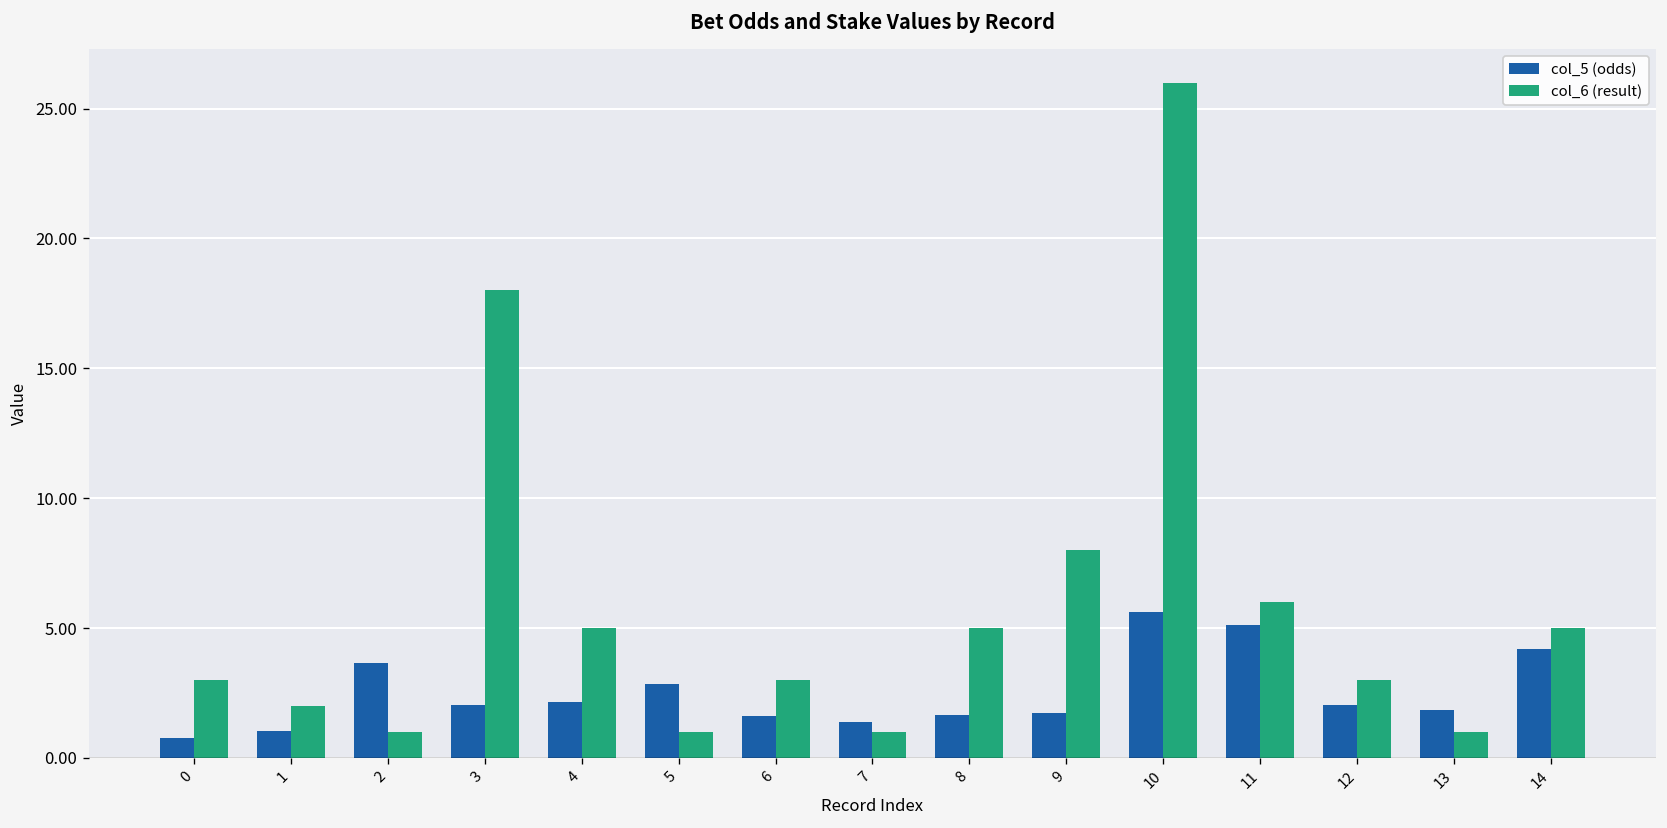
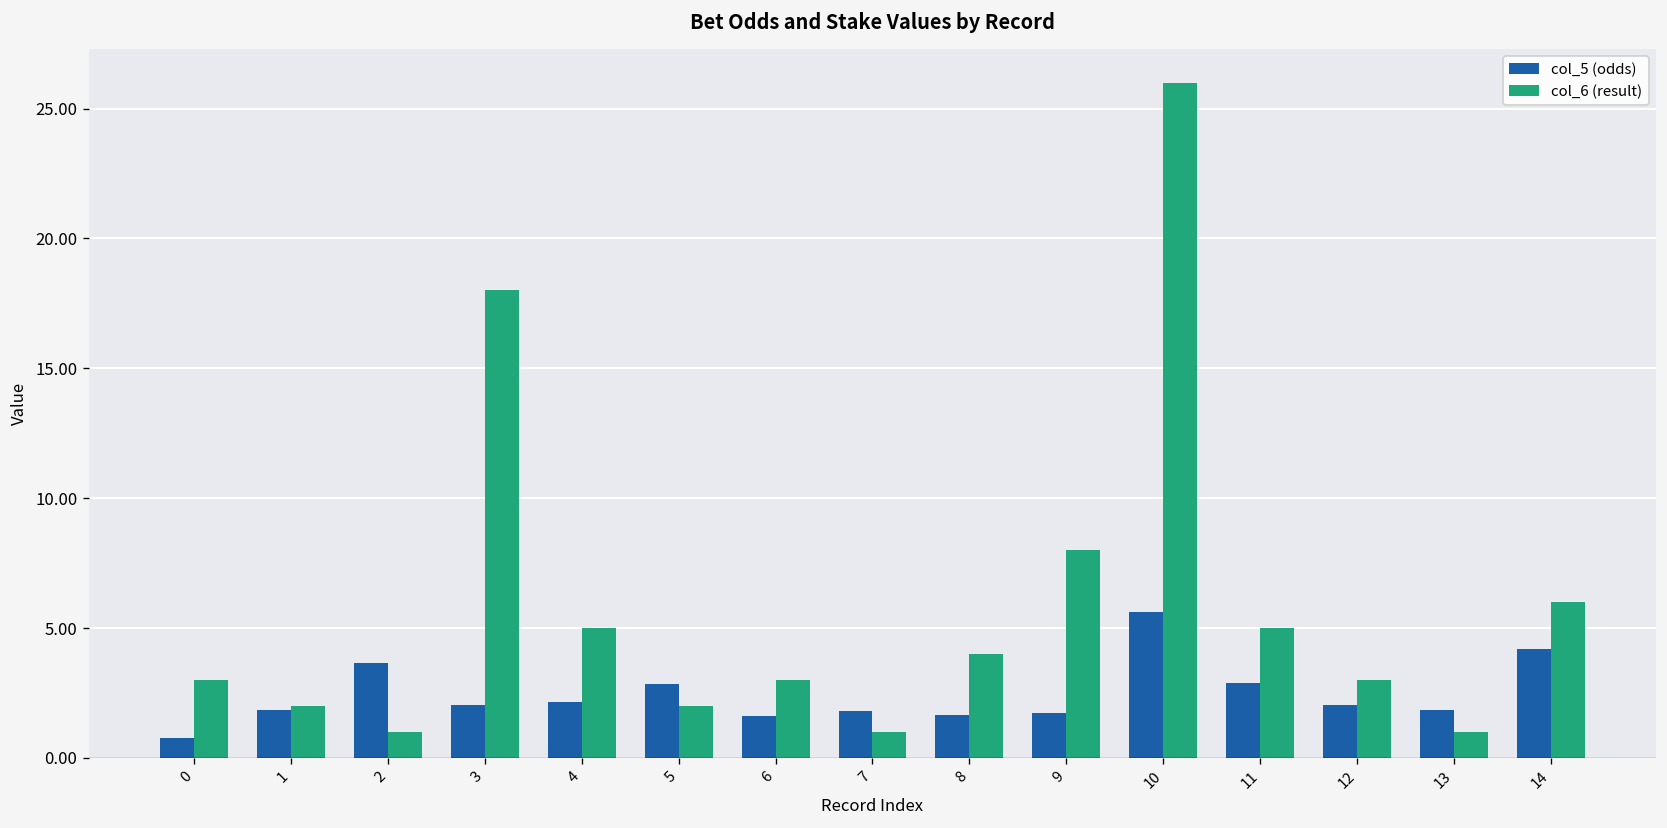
  {
    "col_5 (odds)": {
      "0": 0.8,
-     "1": 1.0,
+     "1": 1.8,
      "2": 3.7,
      "3": 2.0,
      "4": 2.2,
      "5": 2.8,
      "6": 1.6,
-     "7": 1.4,
+     "7": 1.8,
      "8": 1.7,
      "9": 1.7,
      "10": 5.6,
-     "11": 5.1,
+     "11": 2.9,
      "12": 2.0,
      "13": 1.9,
      "14": 4.2
    },
    "col_6 (result)": {
      "0": 3,
      "1": 2,
      "2": 1,
      "3": 18,
      "4": 5,
-     "5": 1,
+     "5": 2,
      "6": 3,
      "7": 1,
-     "8": 5,
+     "8": 4,
      "9": 8,
      "10": 26,
-     "11": 6,
+     "11": 5,
      "12": 3,
      "13": 1,
-     "14": 5
+     "14": 6
    }
  }
